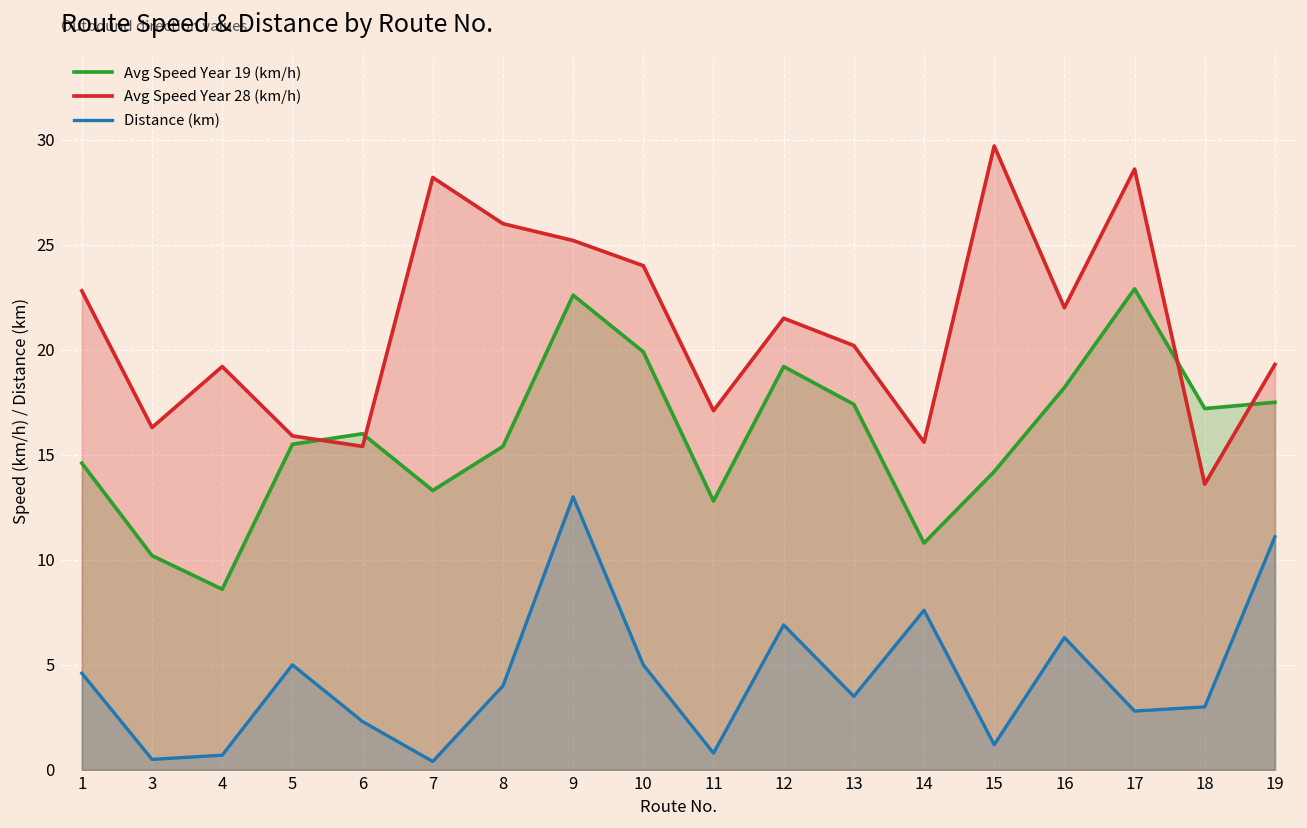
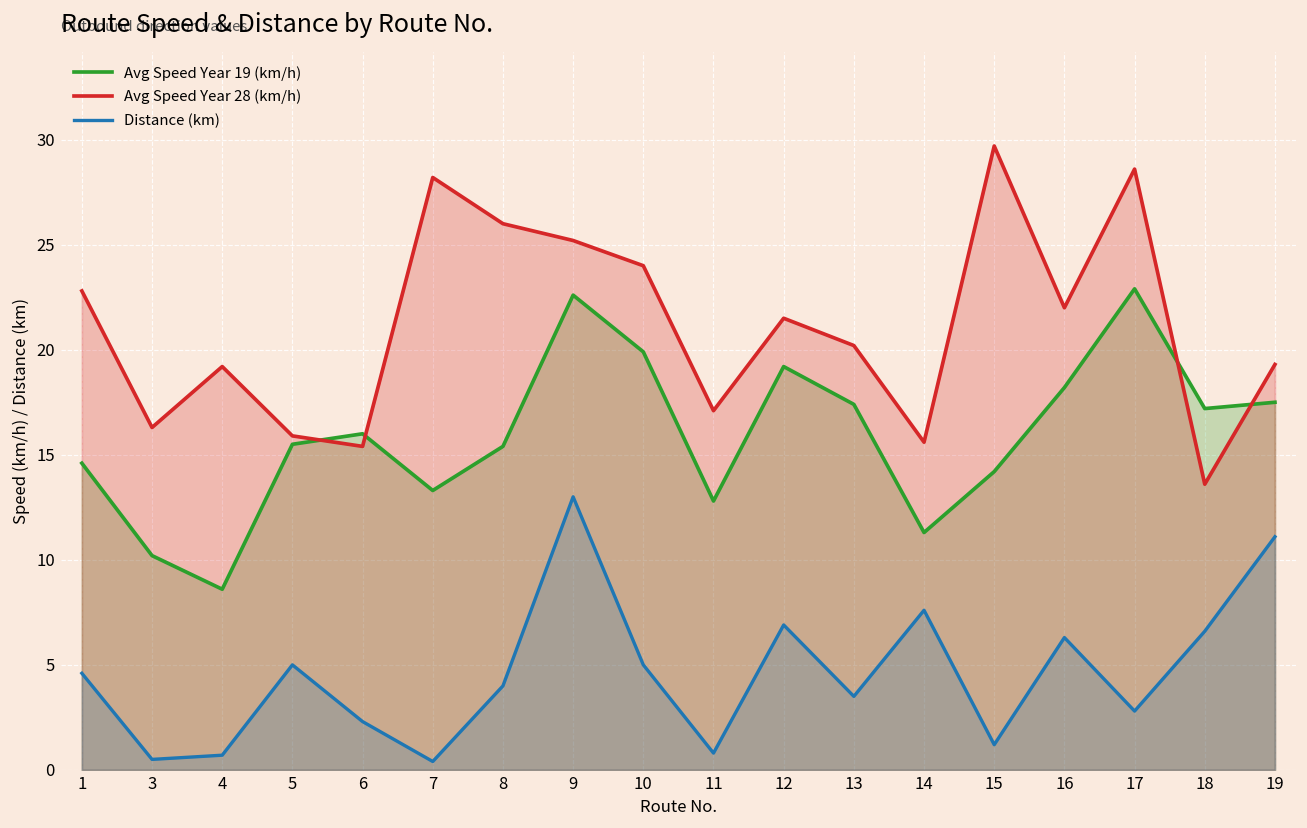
  {
    "Avg Speed Year 19 (km/h)": {
      "1": 14.6,
      "3": 10.2,
      "4": 8.6,
      "5": 15.5,
      "6": 16.0,
      "7": 13.3,
      "8": 15.4,
      "9": 22.6,
      "10": 19.9,
      "11": 12.8,
      "12": 19.2,
      "13": 17.4,
-     "14": 10.8,
+     "14": 11.3,
      "15": 14.2,
      "16": 18.2,
      "17": 22.9,
      "18": 17.2,
      "19": 17.5
    },
    "Avg Speed Year 28 (km/h)": {
      "1": 22.8,
      "3": 16.3,
      "4": 19.2,
      "5": 15.9,
      "6": 15.4,
      "7": 28.2,
      "8": 26.0,
      "9": 25.2,
      "10": 24.0,
      "11": 17.1,
      "12": 21.5,
      "13": 20.2,
      "14": 15.6,
      "15": 29.7,
      "16": 22.0,
      "17": 28.6,
      "18": 13.6,
      "19": 19.3
    },
    "Distance (km)": {
      "1": 4.6,
      "3": 0.5,
      "4": 0.7,
      "5": 5.0,
      "6": 2.3,
      "7": 0.4,
      "8": 4.0,
      "9": 13.0,
      "10": 5.0,
      "11": 0.8,
      "12": 6.9,
      "13": 3.5,
      "14": 7.6,
      "15": 1.2,
      "16": 6.3,
      "17": 2.8,
-     "18": 3.0,
+     "18": 6.6,
      "19": 11.1
    }
  }
